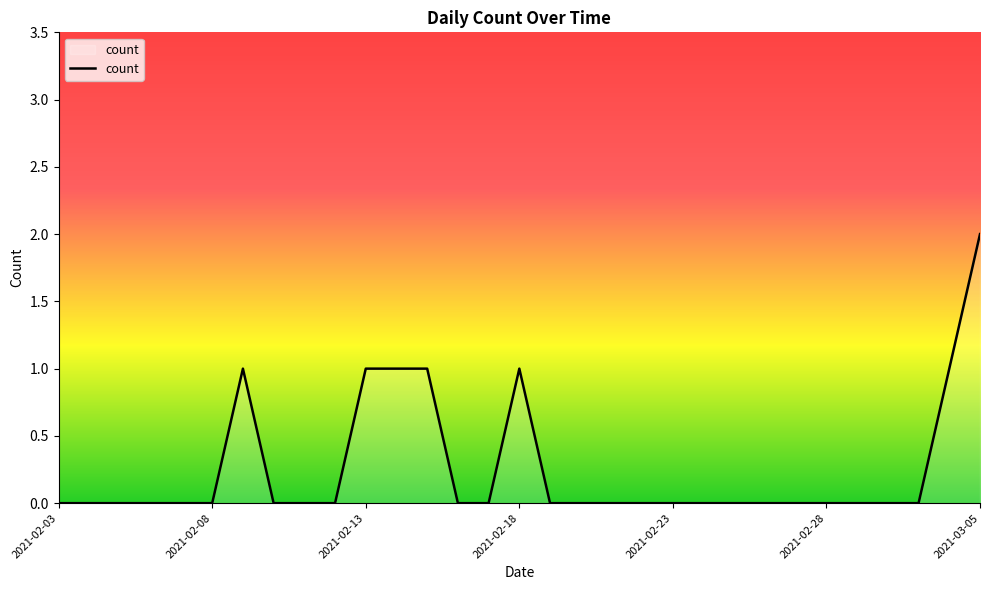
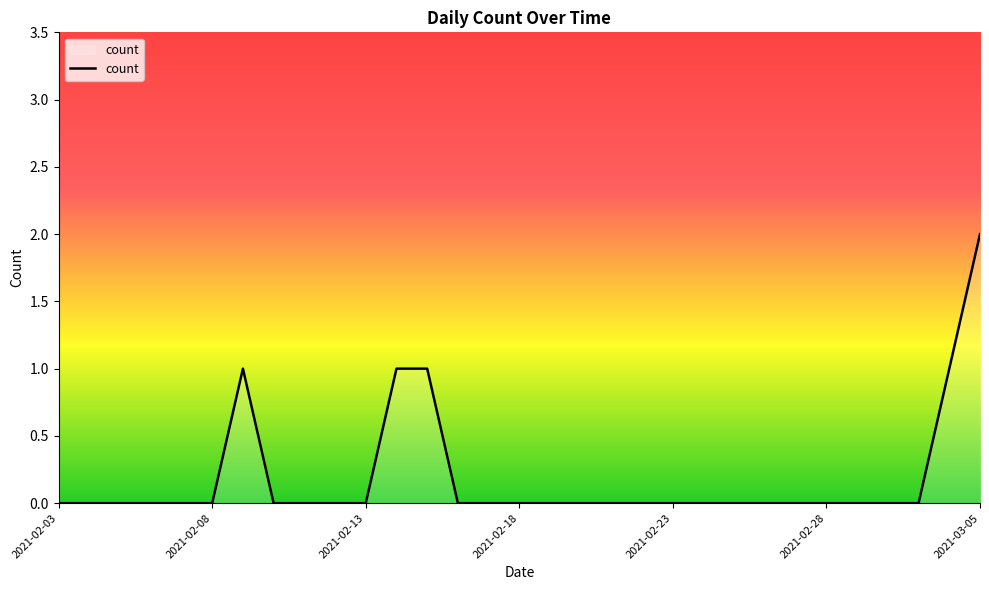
  {
    "2021-02-03": 0,
    "2021-02-08": 0,
-   "2021-02-13": 1,
-   "2021-02-18": 1,
+   "2021-02-13": 0,
+   "2021-02-18": 0,
    "2021-02-23": 0,
    "2021-02-28": 0,
    "2021-03-05": 2
  }
